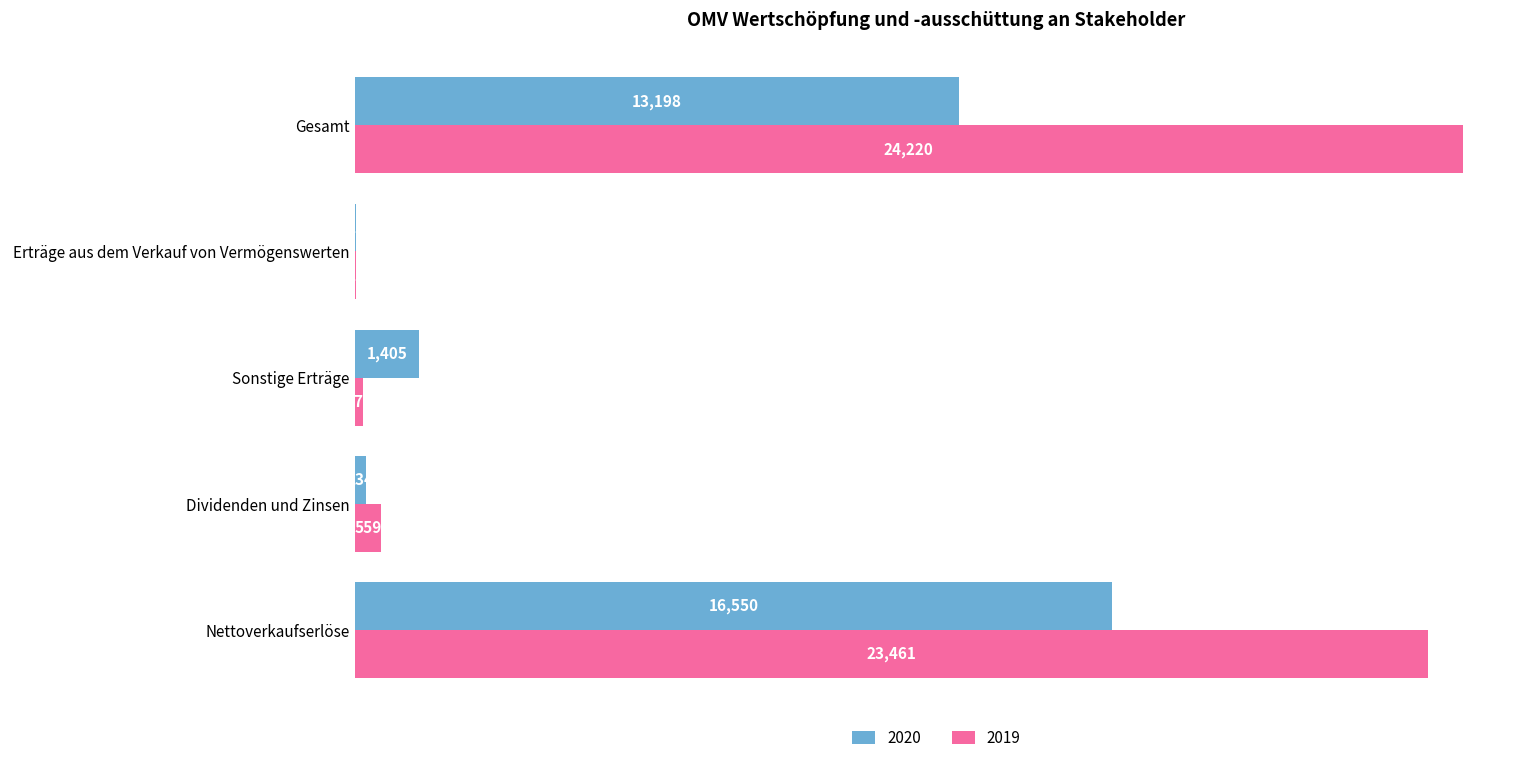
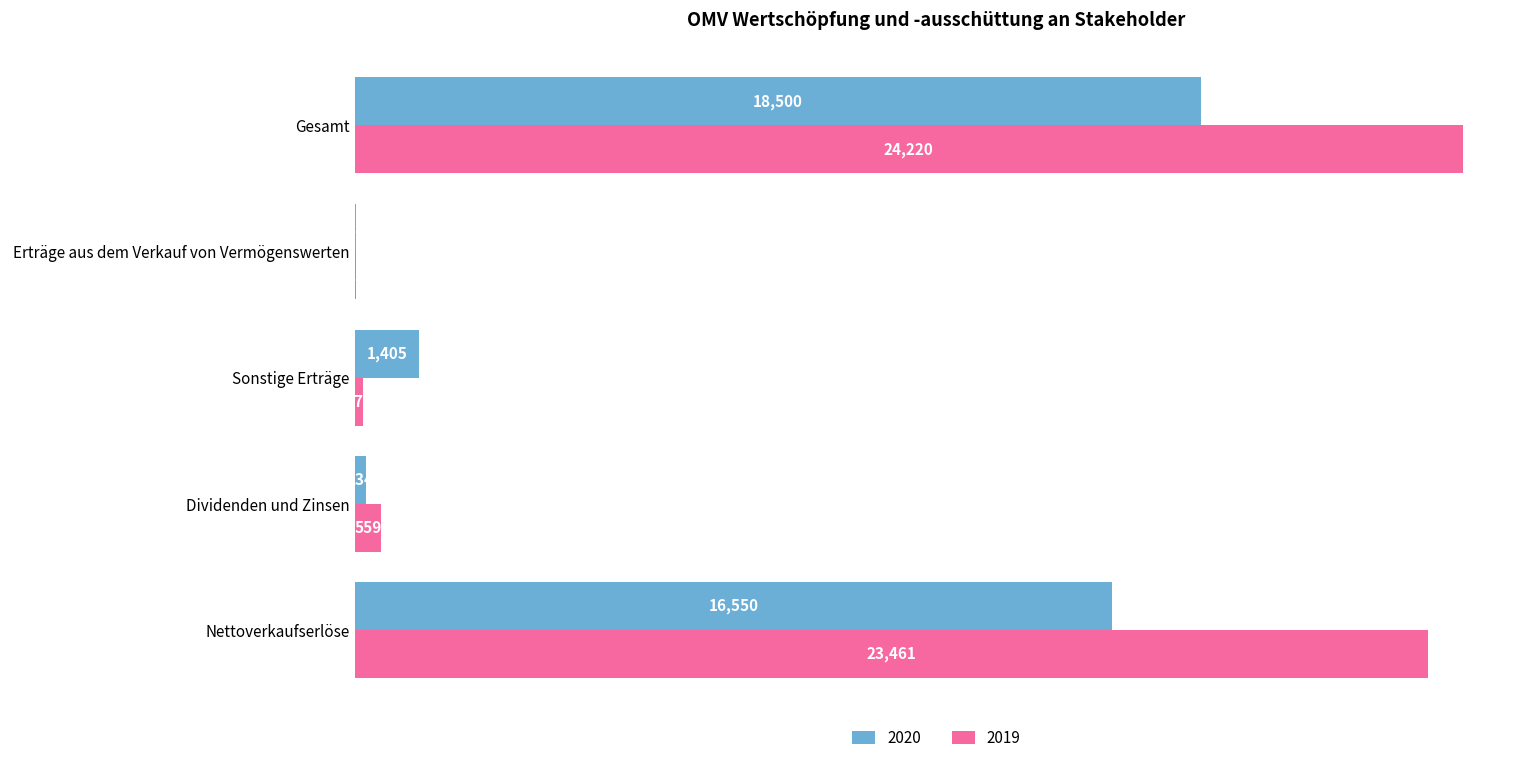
  {
    "2020": {
-     "Gesamt": "13,198",
+     "Gesamt": "18,500",
      "Sonstige Erträge": "1,405",
      "Nettoverkaufserlöse": "16,550"
    },
    "2019": {
      "Gesamt": "24,220",
      "Dividenden und Zinsen": "559",
      "Nettoverkaufserlöse": "23,461"
    }
  }
